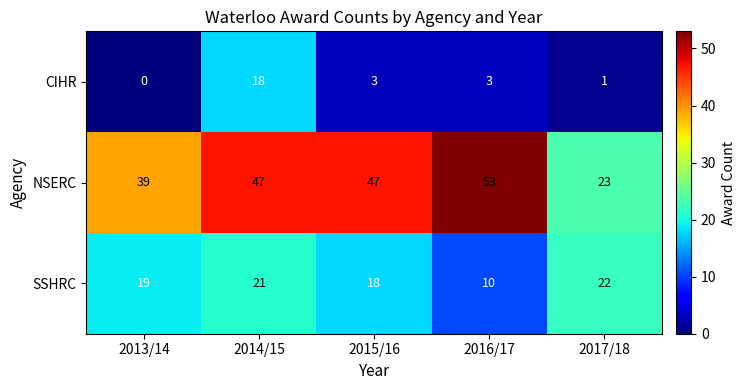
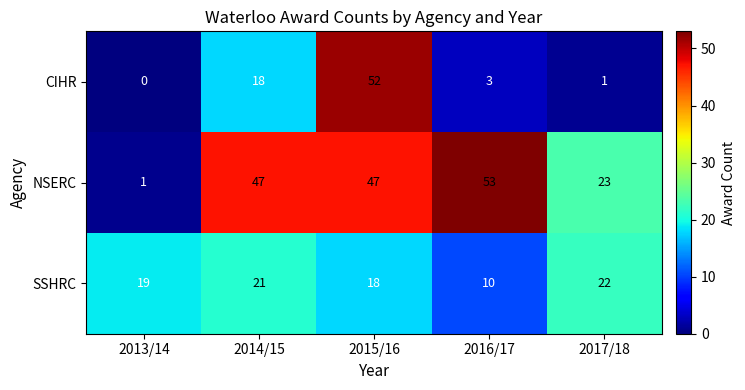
  {
    "CIHR": {
      "2013/14": 0,
      "2014/15": 18,
-     "2015/16": 3,
+     "2015/16": 52,
      "2016/17": 3,
      "2017/18": 1
    },
    "NSERC": {
-     "2013/14": 39,
+     "2013/14": 1,
      "2014/15": 47,
      "2015/16": 47,
      "2016/17": 53,
      "2017/18": 23
    },
    "SSHRC": {
      "2013/14": 19,
      "2014/15": 21,
      "2015/16": 18,
      "2016/17": 10,
      "2017/18": 22
    }
  }
